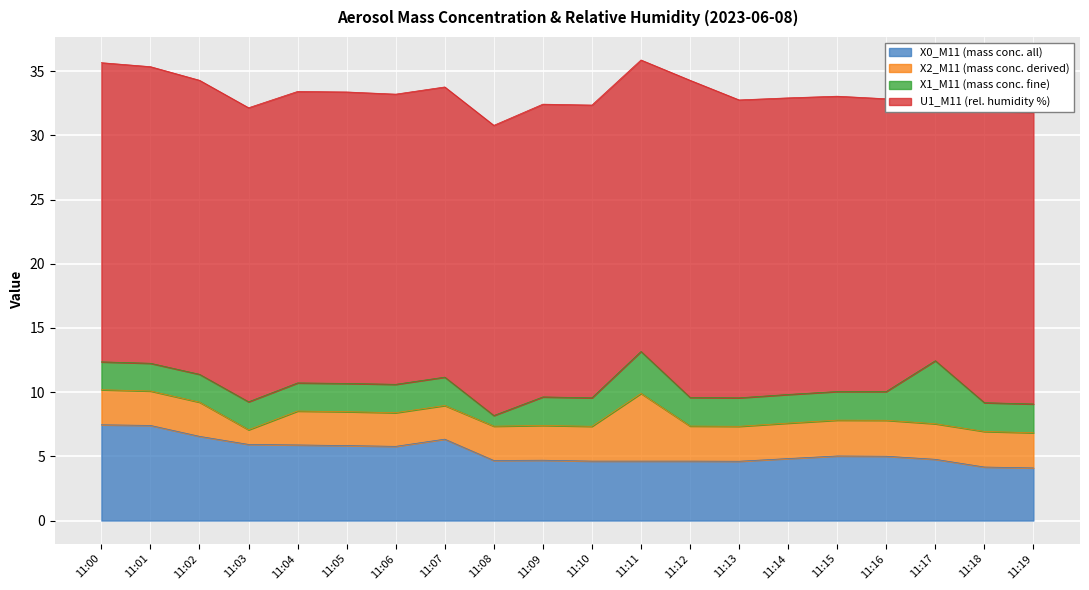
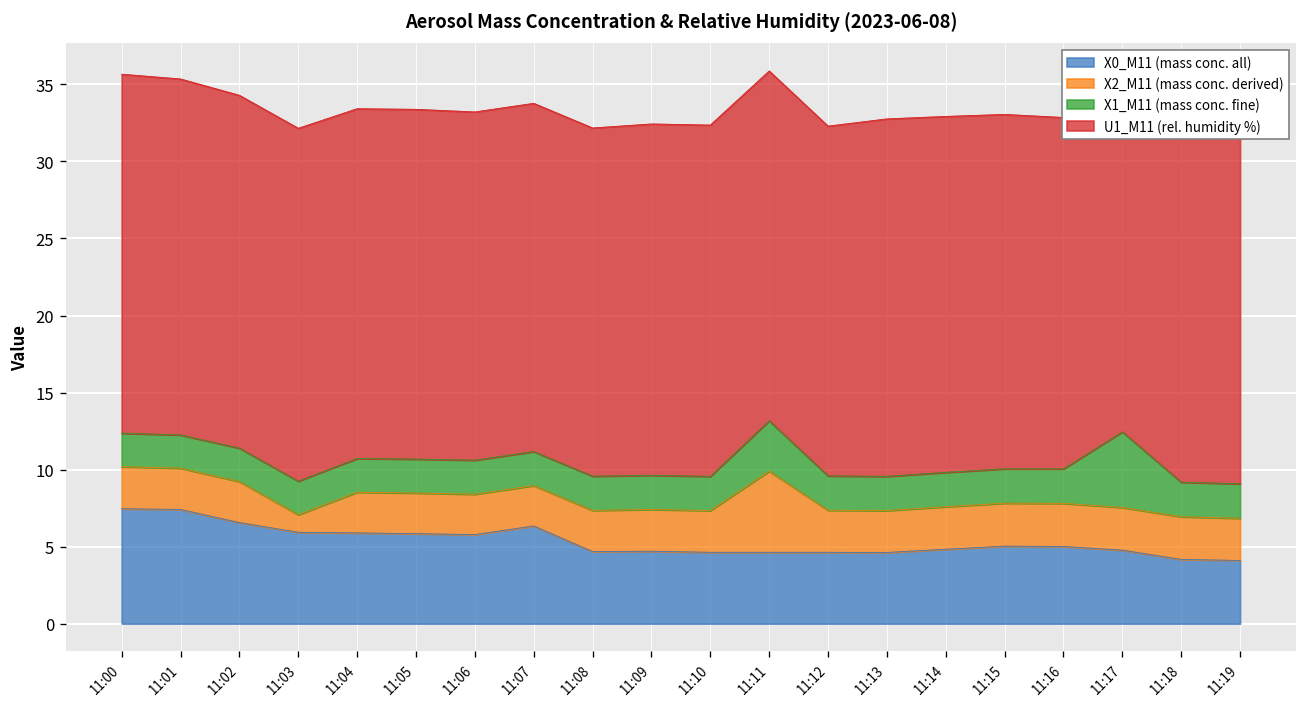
  {
    "X0_M11 (mass conc. all)": {
      "11:00": 7.5,
      "11:01": 7.4,
      "11:02": 6.6,
      "11:03": 5.9,
      "11:04": 5.9,
      "11:05": 5.8,
      "11:06": 5.8,
      "11:07": 6.3,
      "11:08": 4.7,
      "11:09": 4.7,
      "11:10": 4.6,
      "11:11": 4.6,
      "11:12": 4.6,
      "11:13": 4.6,
      "11:14": 4.8,
      "11:15": 5.0,
      "11:16": 5.0,
      "11:17": 4.8,
      "11:18": 4.2,
      "11:19": 4.1
    },
    "X2_M11 (mass conc. derived)": {
      "11:00": 2.7,
      "11:01": 2.7,
      "11:02": 2.7,
      "11:03": 1.1,
      "11:04": 2.6,
      "11:05": 2.6,
      "11:06": 2.6,
      "11:07": 2.6,
      "11:08": 2.7,
      "11:09": 2.7,
      "11:10": 2.7,
      "11:11": 5.3,
      "11:12": 2.7,
      "11:13": 2.7,
      "11:14": 2.8,
      "11:15": 2.8,
      "11:16": 2.8,
      "11:17": 2.8,
      "11:18": 2.8,
      "11:19": 2.7
    },
    "X1_M11 (mass conc. fine)": {
      "11:00": 2.2,
      "11:01": 2.2,
      "11:02": 2.2,
      "11:03": 2.2,
      "11:04": 2.2,
      "11:05": 2.2,
      "11:06": 2.2,
      "11:07": 2.2,
-     "11:08": 0.8,
+     "11:08": 2.2,
      "11:09": 2.2,
      "11:10": 2.2,
      "11:11": 3.3,
      "11:12": 2.2,
      "11:13": 2.2,
      "11:14": 2.2,
      "11:15": 2.2,
      "11:16": 2.2,
      "11:17": 4.9,
      "11:18": 2.2,
      "11:19": 2.2
    },
    "U1_M11 (rel. humidity %)": {
      "11:00": 23.3,
      "11:01": 23.1,
      "11:02": 22.9,
      "11:03": 22.9,
      "11:04": 22.7,
      "11:05": 22.7,
      "11:06": 22.6,
      "11:07": 22.6,
      "11:08": 22.6,
      "11:09": 22.8,
      "11:10": 22.8,
      "11:11": 22.7,
-     "11:12": 24.7,
+     "11:12": 22.7,
      "11:13": 23.2,
      "11:14": 23.1,
      "11:15": 23.0,
      "11:19": 22.7
    }
  }
